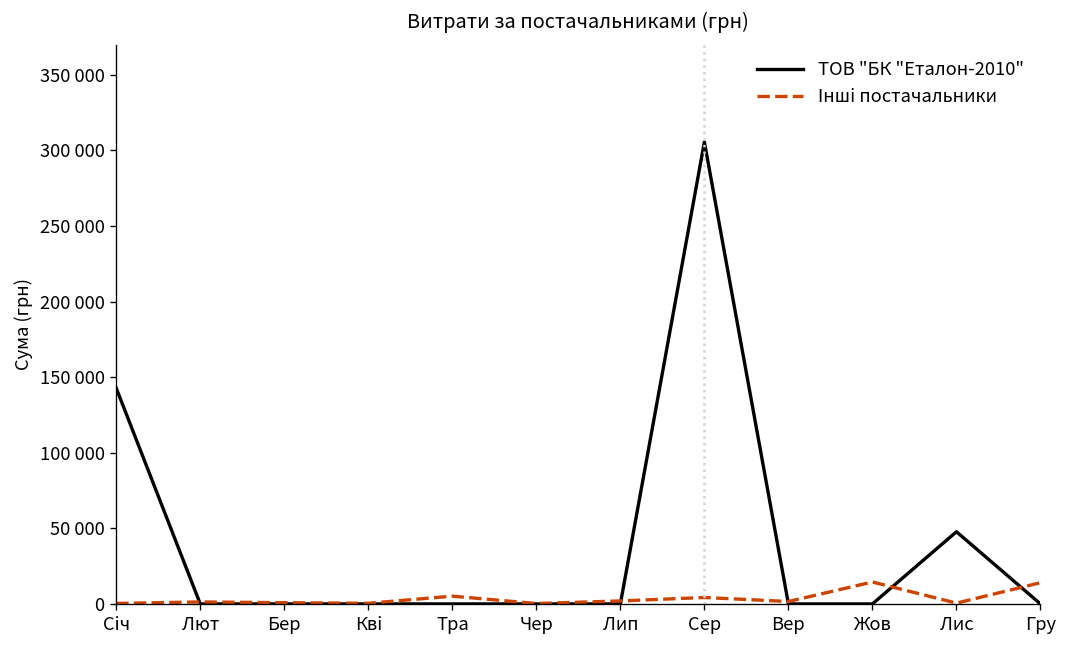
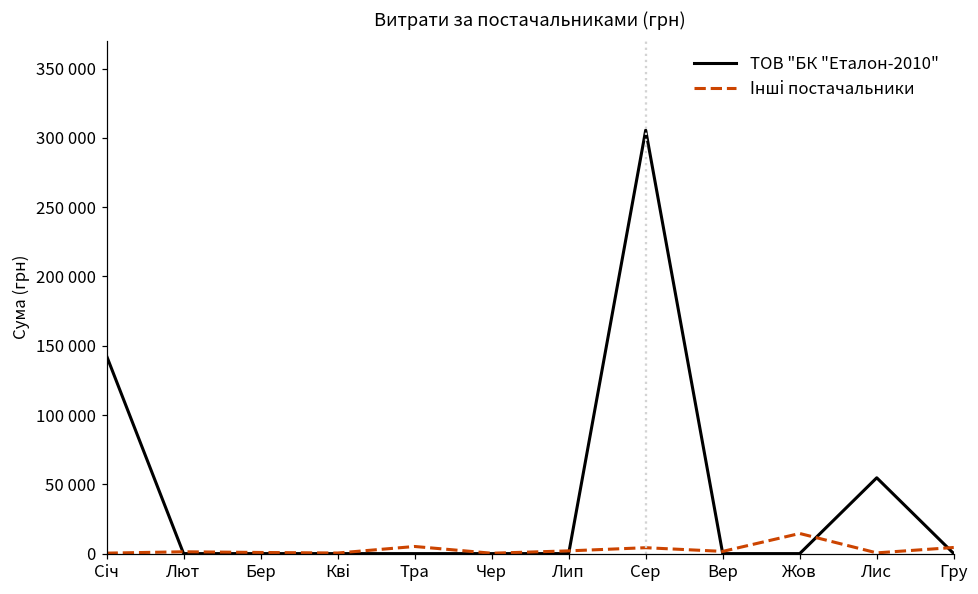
  {
    "ТОВ \"БК \"Еталон-2010\"": {
      "Сiч": 143000,
      "Тра": 0,
      "Сер": 306000,
      "Жов": 0,
-     "Лис": 48000,
+     "Лис": 55000,
      "Гру": 0
    },
    "Інші постачальники": {
      "Сiч": 0,
      "Тра": 5000,
      "Сер": 4000,
      "Жов": 15000,
      "Лис": 1000,
-     "Гру": 14000
+     "Гру": 4000
    }
  }
